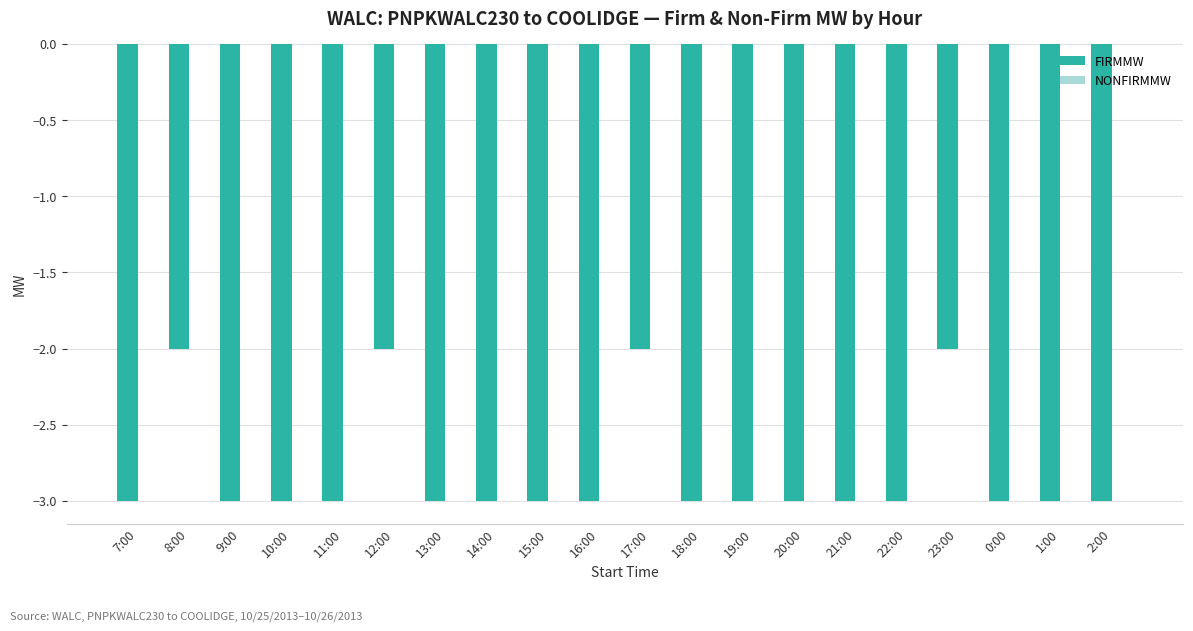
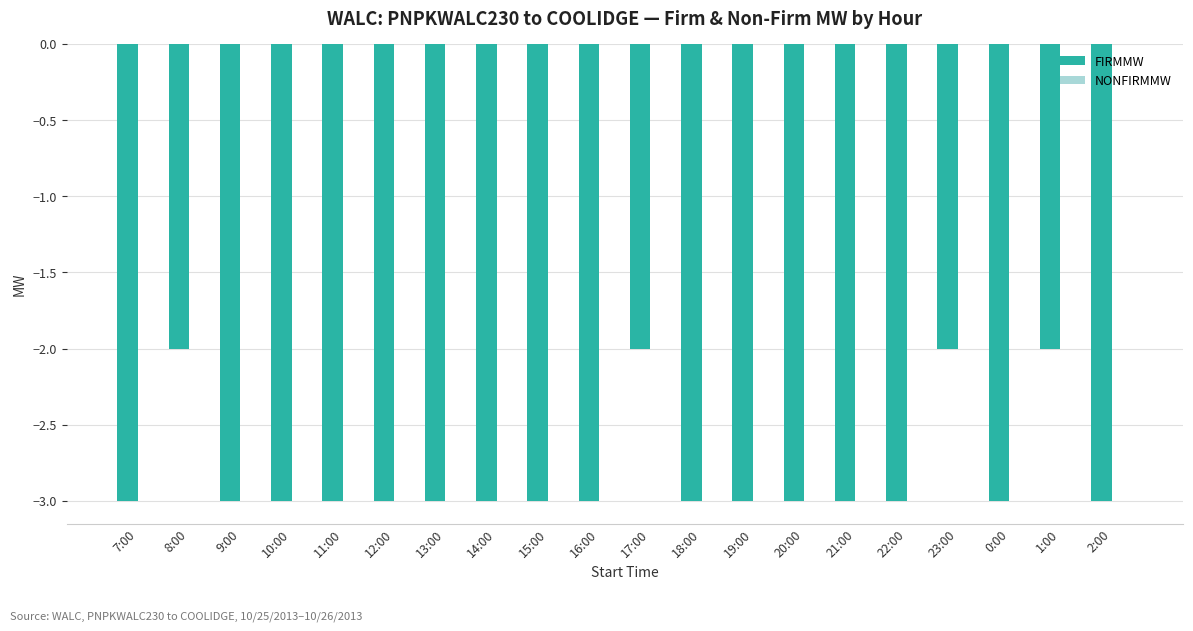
  {
    "FIRMMW": {
      "7:00": -3,
      "8:00": -2,
      "9:00": -3,
      "10:00": -3,
      "11:00": -3,
-     "12:00": -2,
+     "12:00": -3,
      "13:00": -3,
      "14:00": -3,
      "15:00": -3,
      "16:00": -3,
      "17:00": -2,
      "18:00": -3,
      "19:00": -3,
      "20:00": -3,
      "21:00": -3,
      "22:00": -3,
      "23:00": -2,
      "0:00": -3,
-     "1:00": -3,
+     "1:00": -2,
      "2:00": -3
    },
    "NONFIRMMW": {
      "7:00": 0,
      "8:00": 0,
      "9:00": 0,
      "10:00": 0,
      "11:00": 0,
      "12:00": 0,
      "13:00": 0,
      "14:00": 0,
      "15:00": 0,
      "16:00": 0,
      "17:00": 0,
      "18:00": 0,
      "19:00": 0,
      "20:00": 0,
      "21:00": 0,
      "22:00": 0,
      "23:00": 0,
      "0:00": 0,
      "1:00": 0,
      "2:00": 0
    }
  }
